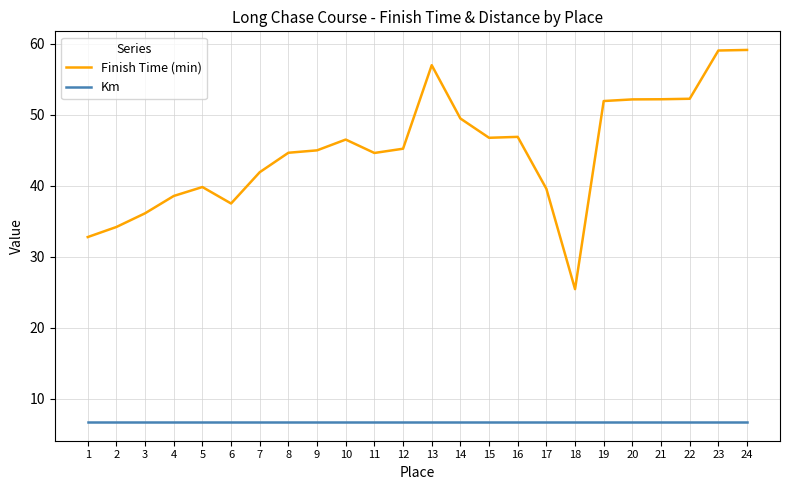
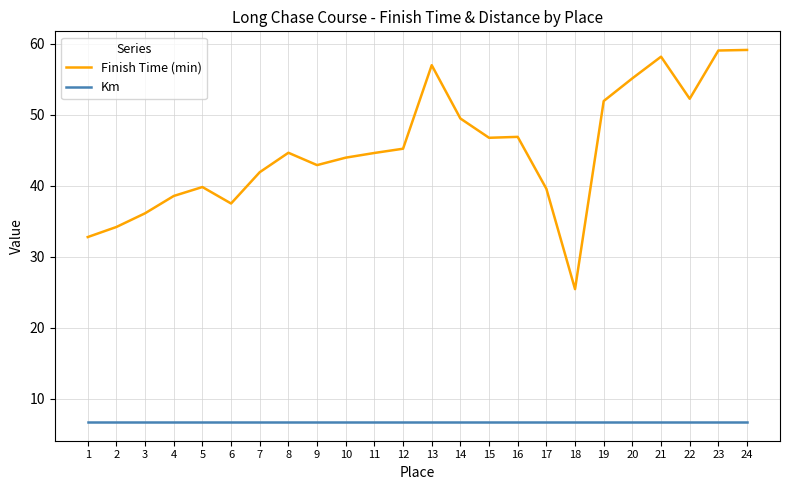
  {
    "Finish Time (min)": {
      "1": 33,
      "2": 34,
      "3": 36,
      "4": 39,
      "5": 40,
      "6": 38,
      "7": 42,
      "8": 45,
-     "9": 45,
-     "10": 47,
+     "9": 43,
+     "10": 44,
      "11": 45,
      "12": 45,
      "13": 57,
      "14": 49,
      "15": 47,
      "16": 47,
      "17": 40,
      "18": 25,
      "19": 52,
-     "20": 52,
-     "21": 52,
+     "20": 55,
+     "21": 58,
      "22": 52,
      "23": 59,
      "24": 59
    },
    "Km": {
      "1": 7,
      "2": 7,
      "3": 7,
      "4": 7,
      "5": 7,
      "6": 7,
      "7": 7,
      "8": 7,
      "9": 7,
      "10": 7,
      "11": 7,
      "12": 7,
      "13": 7,
      "14": 7,
      "15": 7,
      "16": 7,
      "17": 7,
      "18": 7,
      "19": 7,
      "20": 7,
      "21": 7,
      "22": 7,
      "23": 7,
      "24": 7
    }
  }
